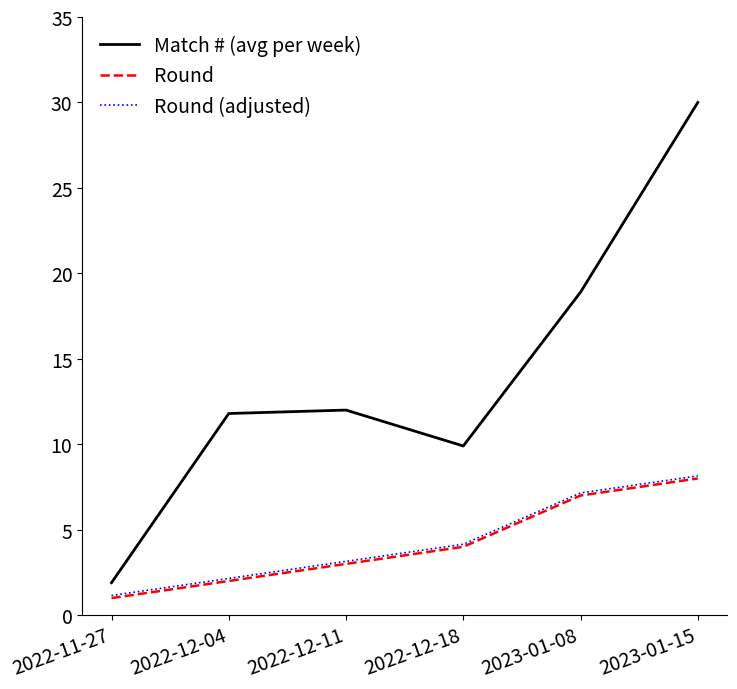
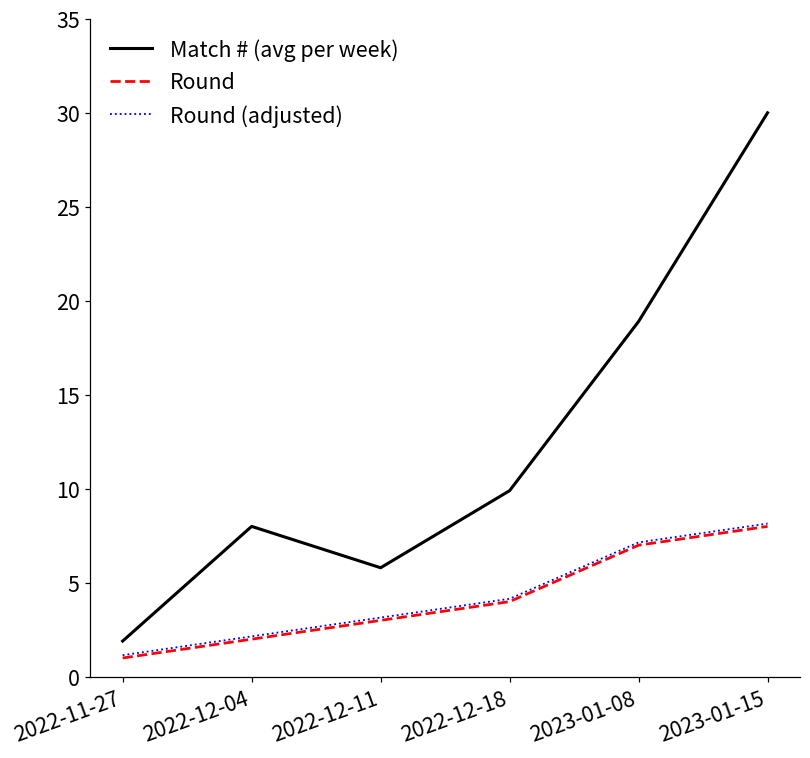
  {
    "Match # (avg per week)": {
      "2022-11-27": 1.9,
-     "2022-12-04": 11.8,
-     "2022-12-11": 12.0,
+     "2022-12-04": 8.0,
+     "2022-12-11": 5.8,
      "2022-12-18": 9.9,
      "2023-01-08": 18.9,
      "2023-01-15": 30.0
    },
    "Round": {
      "2022-11-27": 1.0,
      "2022-12-04": 2.0,
      "2022-12-11": 3.0,
      "2022-12-18": 4.0
    },
    "Round (adjusted)": {
      "2022-11-27": 1.2,
      "2022-12-04": 2.2,
      "2022-12-11": 3.2,
      "2022-12-18": 4.2
    }
  }
